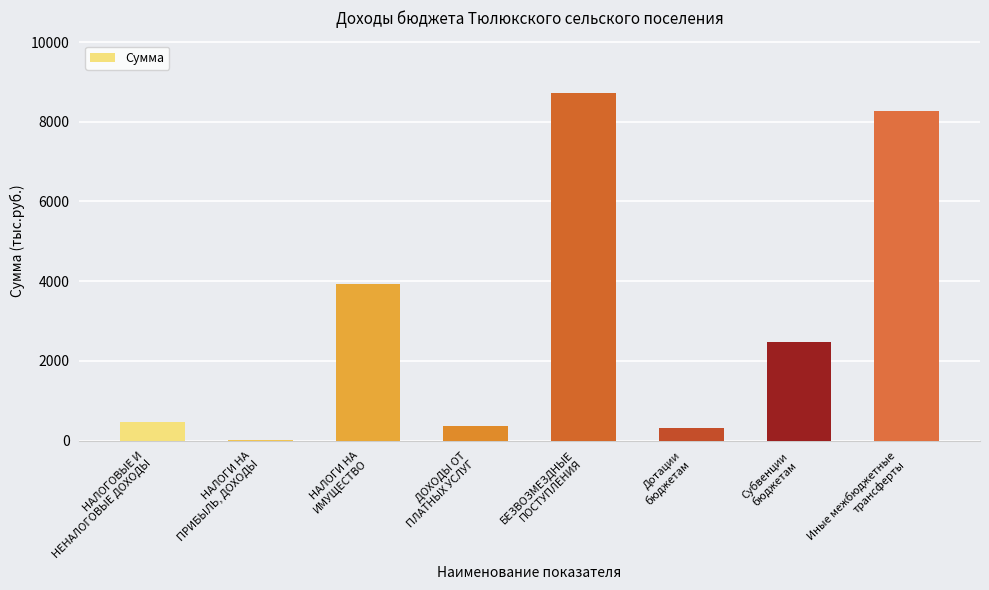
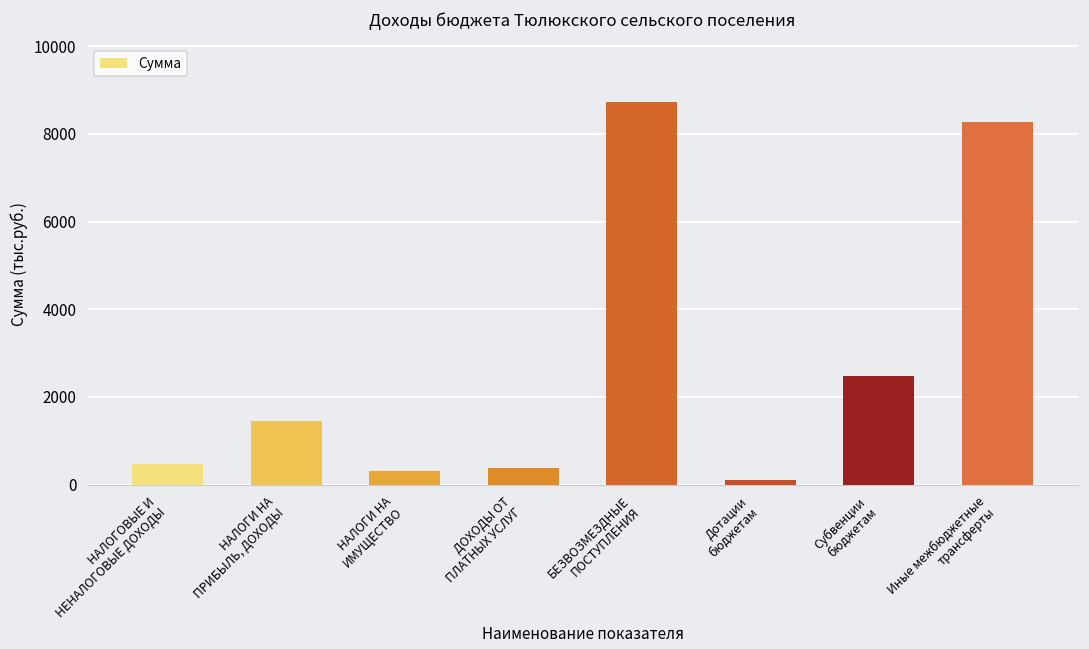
  {
    "НАЛОГОВЫЕ И НЕНАЛОГОВЫЕ ДОХОДЫ": 500,
-   "НАЛОГИ НА ПРИБЫЛЬ, ДОХОДЫ": 0,
-   "НАЛОГИ НА ИМУЩЕСТВО": 3900,
+   "НАЛОГИ НА ПРИБЫЛЬ, ДОХОДЫ": 1500,
+   "НАЛОГИ НА ИМУЩЕСТВО": 300,
    "ДОХОДЫ ОТ ПЛАТНЫХ УСЛУГ": 400,
    "БЕЗВОЗМЕЗДНЫЕ ПОСТУПЛЕНИЯ": 8700,
-   "Дотации бюджетам": 300,
+   "Дотации бюджетам": 100,
    "Субвенции бюджетам": 2500,
    "Иные межбюджетные трансферты": 8300
  }
